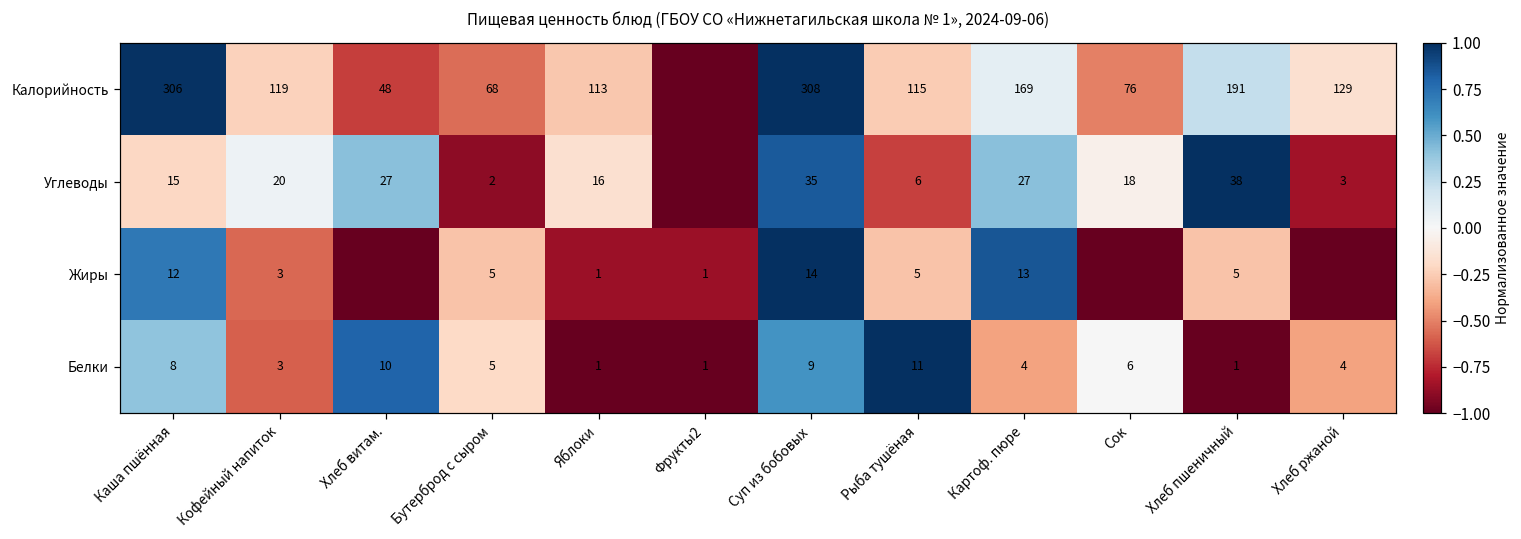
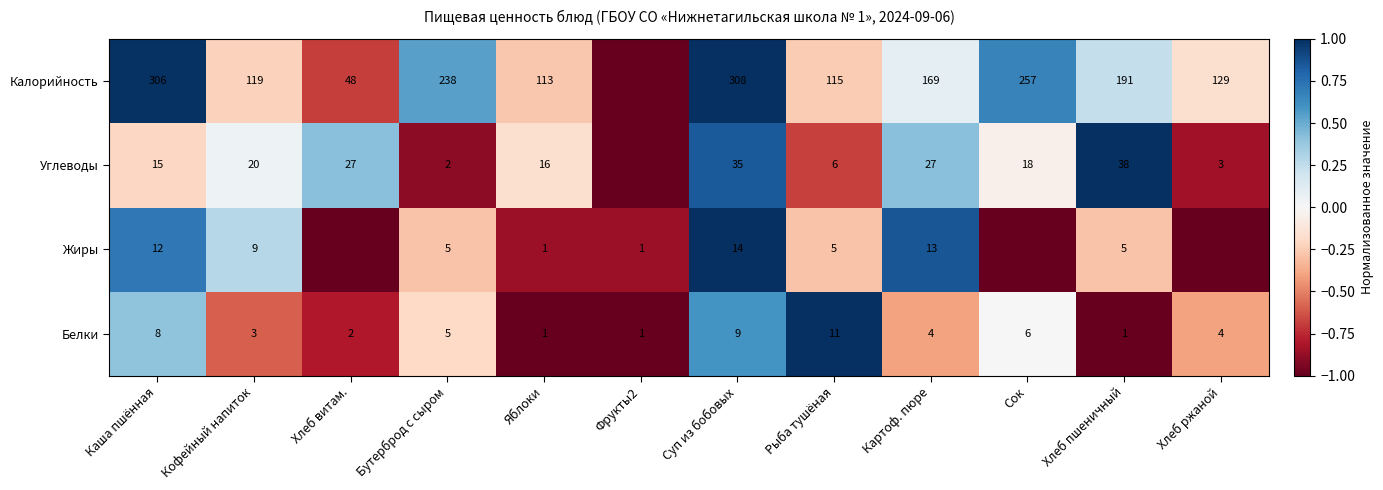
  {
    "Калорийность": {
      "Каша пшённая": 306,
      "Кофейный напиток": 119,
      "Хлеб витам.": 48,
-     "Бутерброд с сыром": 68,
+     "Бутерброд с сыром": 238,
      "Яблоки": 113,
      "Суп из бобовых": 308,
      "Рыба тушёная": 115,
      "Картоф. пюре": 169,
-     "Сок": 76,
+     "Сок": 257,
      "Хлеб пшеничный": 191,
      "Хлеб ржаной": 129
    },
    "Углеводы": {
      "Каша пшённая": 15,
      "Кофейный напиток": 20,
      "Хлеб витам.": 27,
      "Бутерброд с сыром": 2,
      "Яблоки": 16,
      "Суп из бобовых": 35,
      "Рыба тушёная": 6,
      "Картоф. пюре": 27,
      "Сок": 18,
      "Хлеб пшеничный": 38,
      "Хлеб ржаной": 3
    },
    "Жиры": {
      "Каша пшённая": 12,
-     "Кофейный напиток": 3,
+     "Кофейный напиток": 9,
      "Бутерброд с сыром": 5,
      "Яблоки": 1,
      "Фрукты2": 1,
      "Суп из бобовых": 14,
      "Рыба тушёная": 5,
      "Картоф. пюре": 13,
      "Хлеб пшеничный": 5
    },
    "Белки": {
      "Каша пшённая": 8,
      "Кофейный напиток": 3,
-     "Хлеб витам.": 10,
+     "Хлеб витам.": 2,
      "Бутерброд с сыром": 5,
      "Яблоки": 1,
      "Фрукты2": 1,
      "Суп из бобовых": 9,
      "Рыба тушёная": 11,
      "Картоф. пюре": 4,
      "Сок": 6,
      "Хлеб пшеничный": 1,
      "Хлеб ржаной": 4
    }
  }
